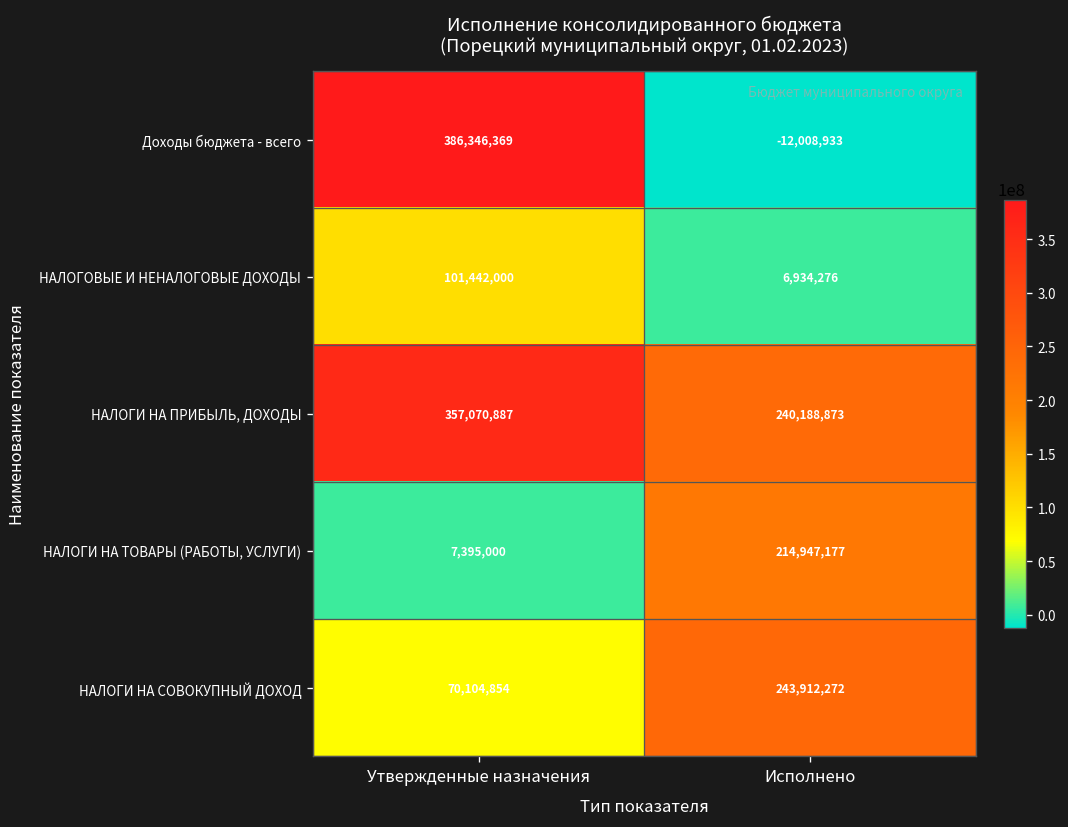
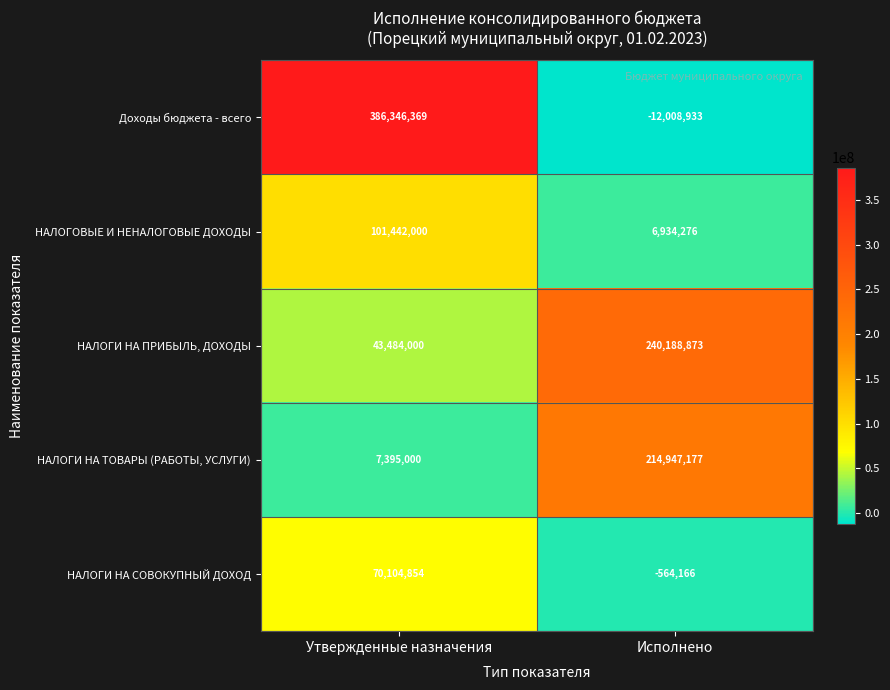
  {
    "Доходы бюджета - всего": {
      "Утвержденные назначения": "386,346,369"
    },
    "НАЛОГОВЫЕ И НЕНАЛОГОВЫЕ ДОХОДЫ": {
      "Утвержденные назначения": "101,442,000",
      "Исполнено": "6,934,276"
    },
    "НАЛОГИ НА ПРИБЫЛЬ, ДОХОДЫ": {
-     "Утвержденные назначения": "357,070,887",
+     "Утвержденные назначения": "43,484,000",
      "Исполнено": "240,188,873"
    },
    "НАЛОГИ НА ТОВАРЫ (РАБОТЫ, УСЛУГИ)": {
      "Утвержденные назначения": "7,395,000",
      "Исполнено": "214,947,177"
    },
    "НАЛОГИ НА СОВОКУПНЫЙ ДОХОД": {
      "Утвержденные назначения": "70,104,854",
-     "Исполнено": "243,912,272"
+     "Исполнено": "-564,166"
    }
  }
